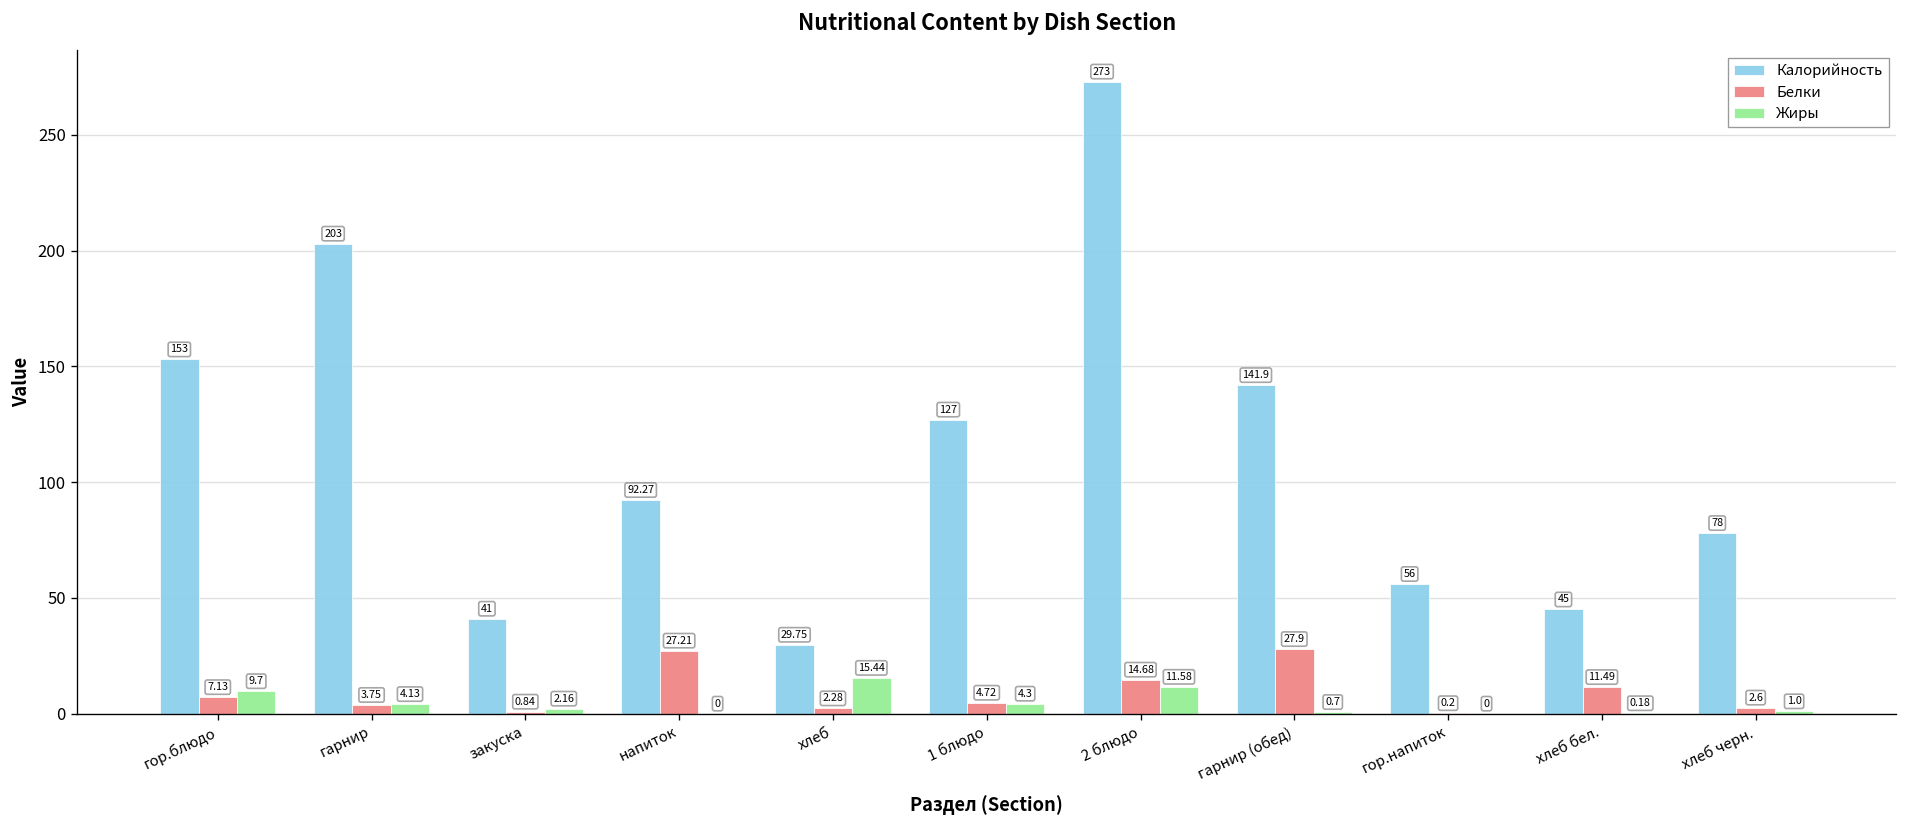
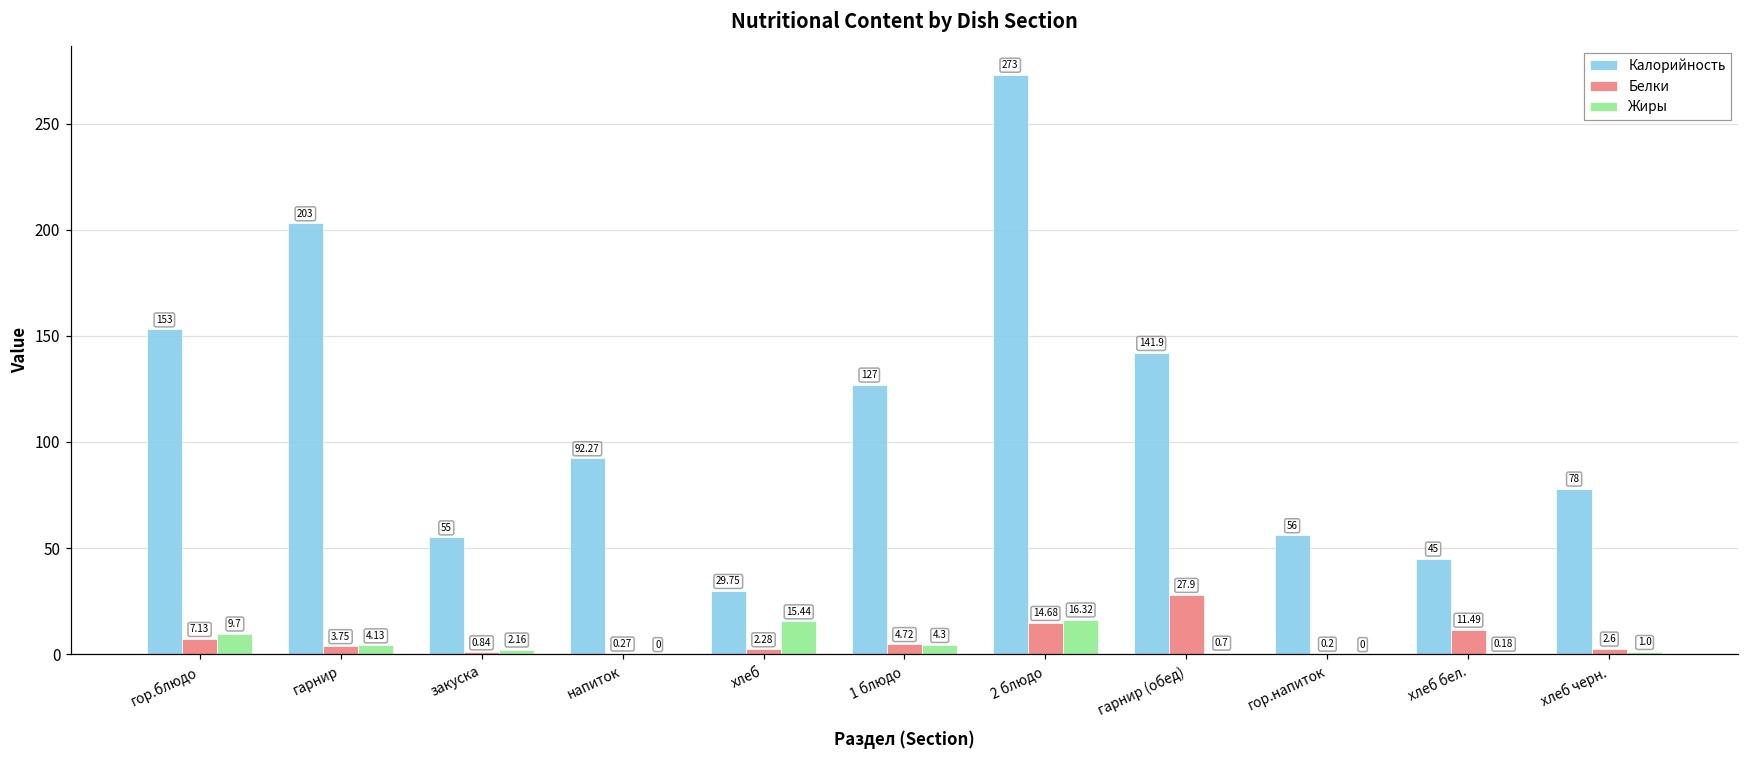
  {
    "Калорийность": {
-     "закуска": 41
+     "закуска": 55
    },
    "Белки": {
-     "напиток": 27.21
+     "напиток": 0.27
    },
    "Жиры": {
-     "2 блюдо": 11.58
+     "2 блюдо": 16.32
    }
  }
